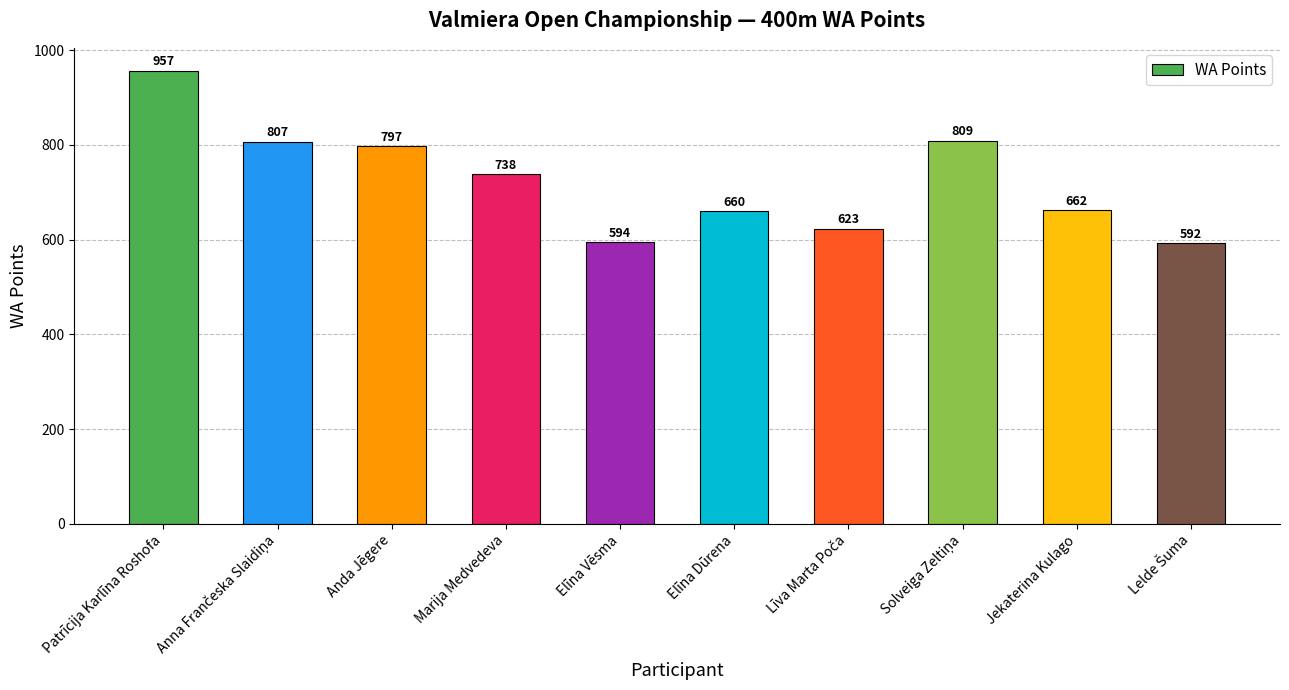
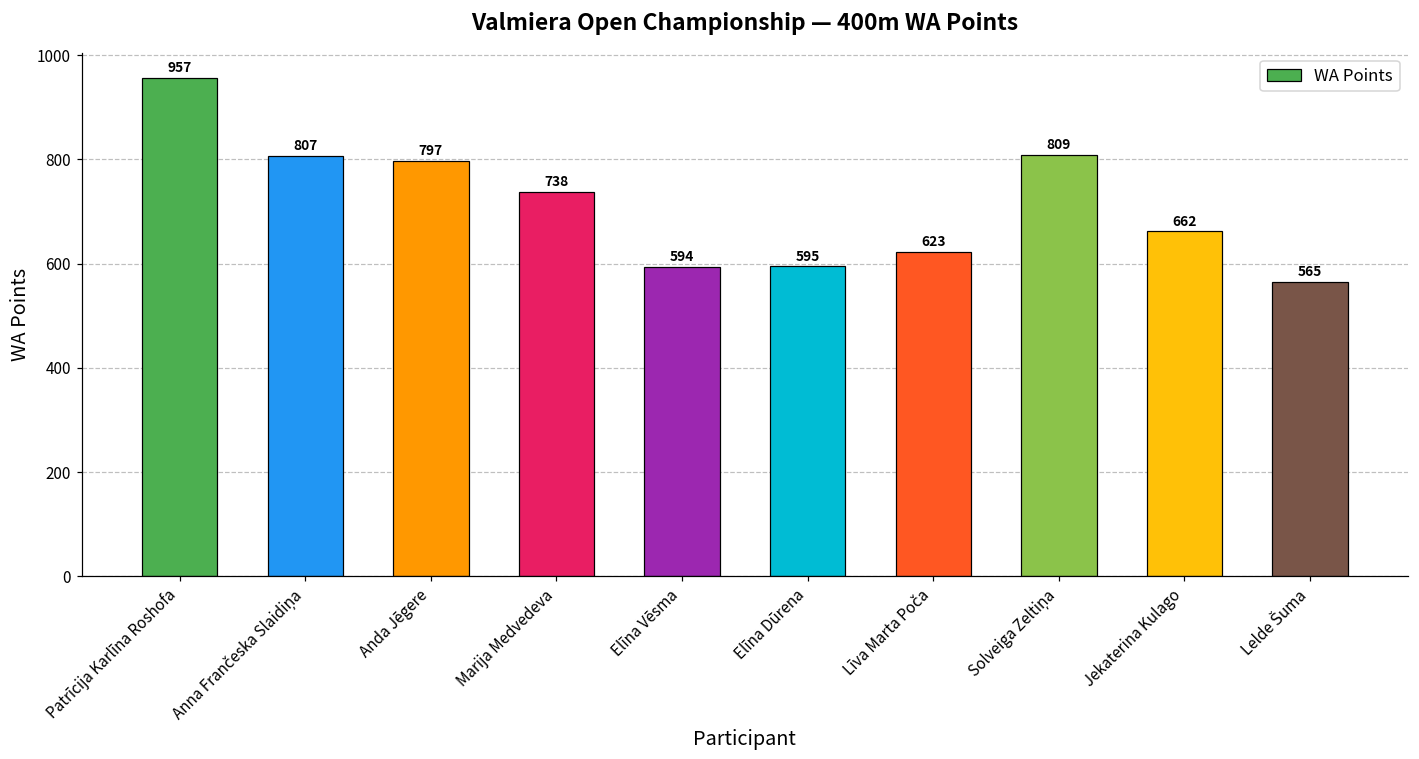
  {
    "Patrīcija Karlīna Roshofa": 957,
    "Anna Frančeska Slaidiņa": 807,
    "Anda Jēgere": 797,
    "Marija Medvedeva": 738,
    "Elīna Vēsma": 594,
-   "Elīna Dūrena": 660,
+   "Elīna Dūrena": 595,
    "Līva Marta Poča": 623,
    "Solveiga Zeltiņa": 809,
    "Jekaterina Kulago": 662,
-   "Lelde Šuma": 592
+   "Lelde Šuma": 565
  }
